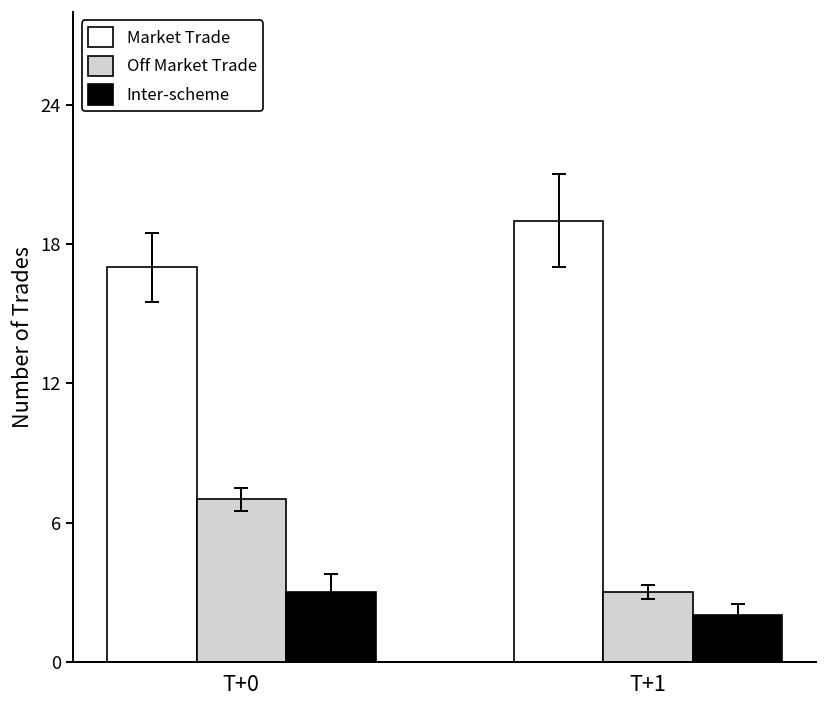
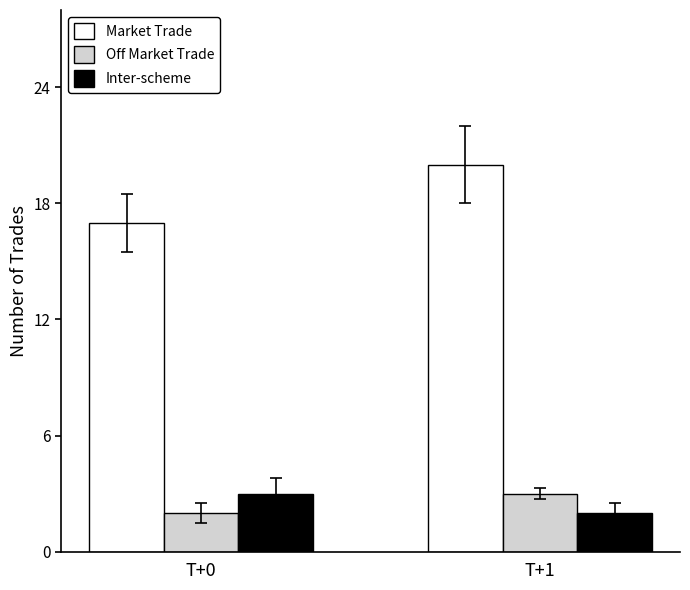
  {
    "Market Trade": {
      "T+0": 17,
-     "T+1": 19
+     "T+1": 20
    },
    "Off Market Trade": {
-     "T+0": 7,
+     "T+0": 2,
      "T+1": 3
    },
    "Inter-scheme": {
      "T+0": 3,
      "T+1": 2
    }
  }
